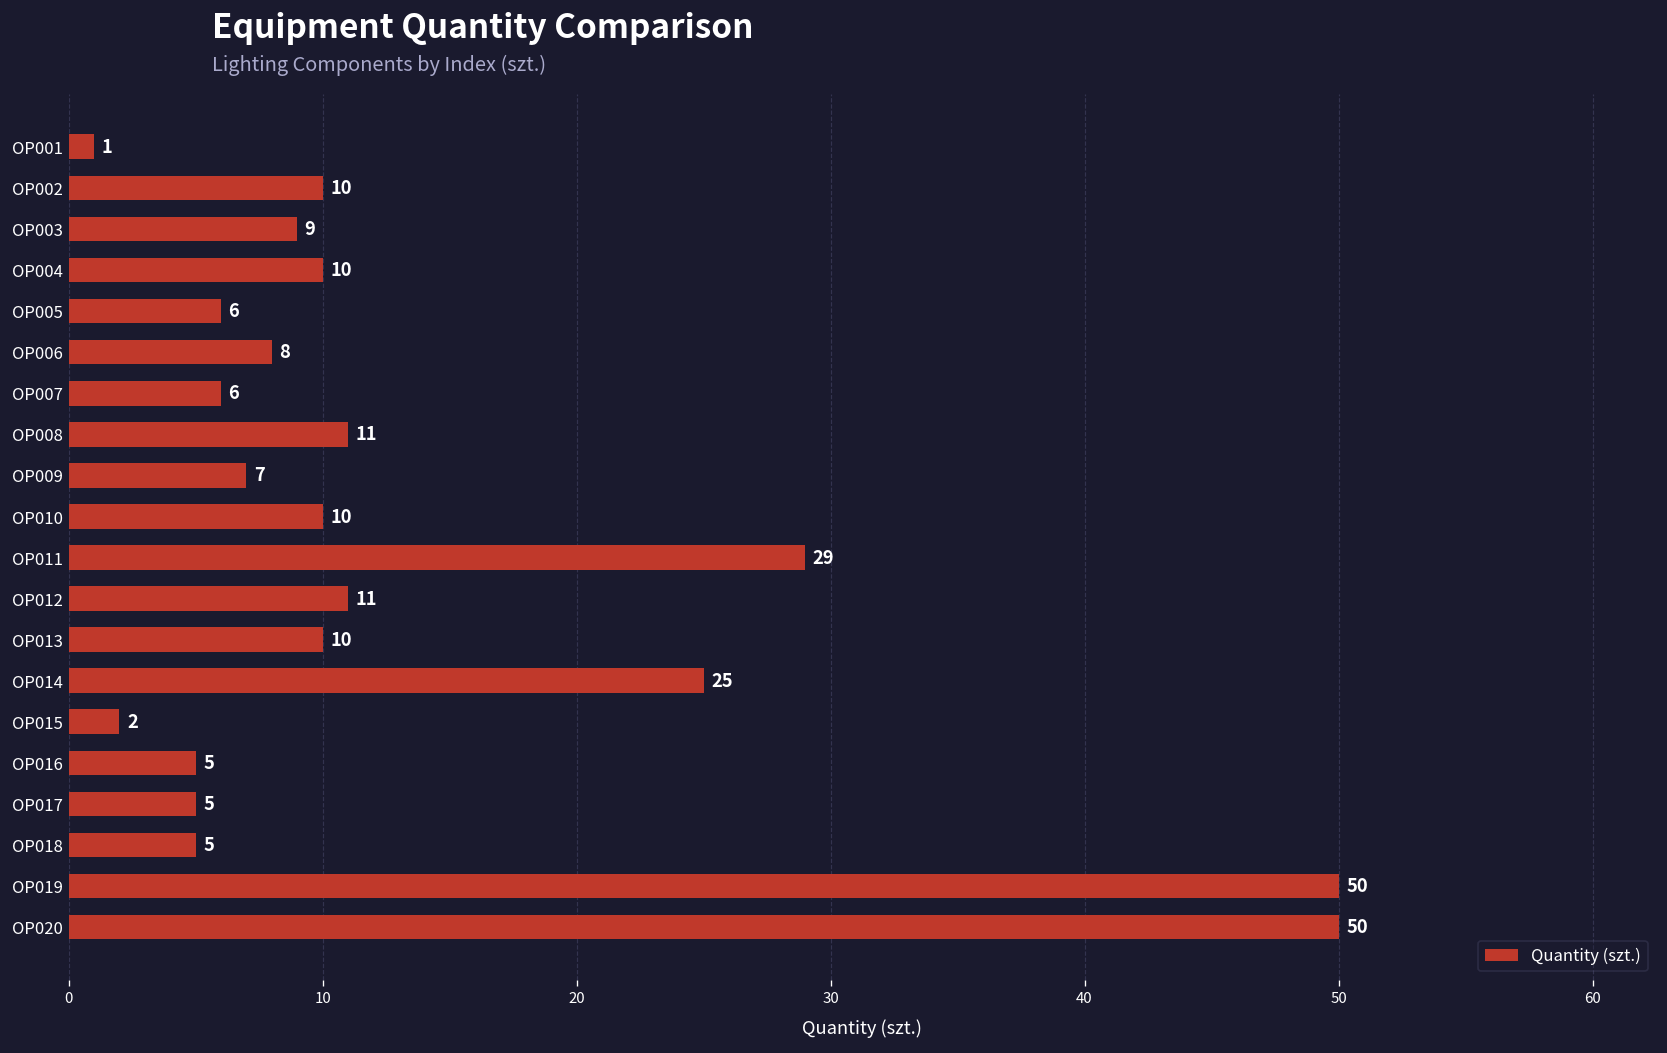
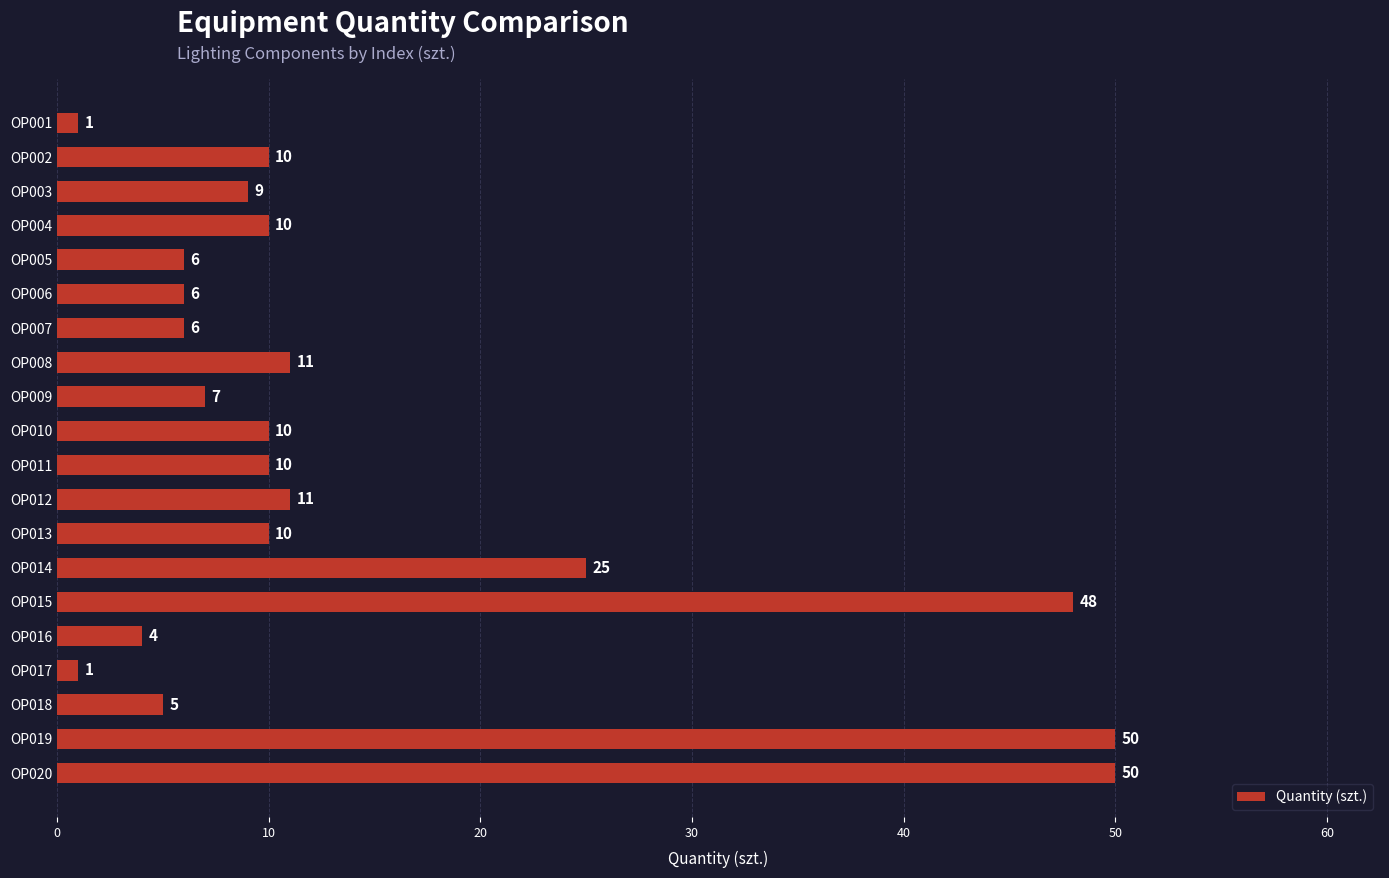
  {
    "OP001": 1,
    "OP002": 10,
    "OP003": 9,
    "OP004": 10,
    "OP005": 6,
-   "OP006": 8,
+   "OP006": 6,
    "OP007": 6,
    "OP008": 11,
    "OP009": 7,
    "OP010": 10,
-   "OP011": 29,
+   "OP011": 10,
    "OP012": 11,
    "OP013": 10,
    "OP014": 25,
-   "OP015": 2,
-   "OP016": 5,
-   "OP017": 5,
+   "OP015": 48,
+   "OP016": 4,
+   "OP017": 1,
    "OP018": 5,
    "OP019": 50,
    "OP020": 50
  }
